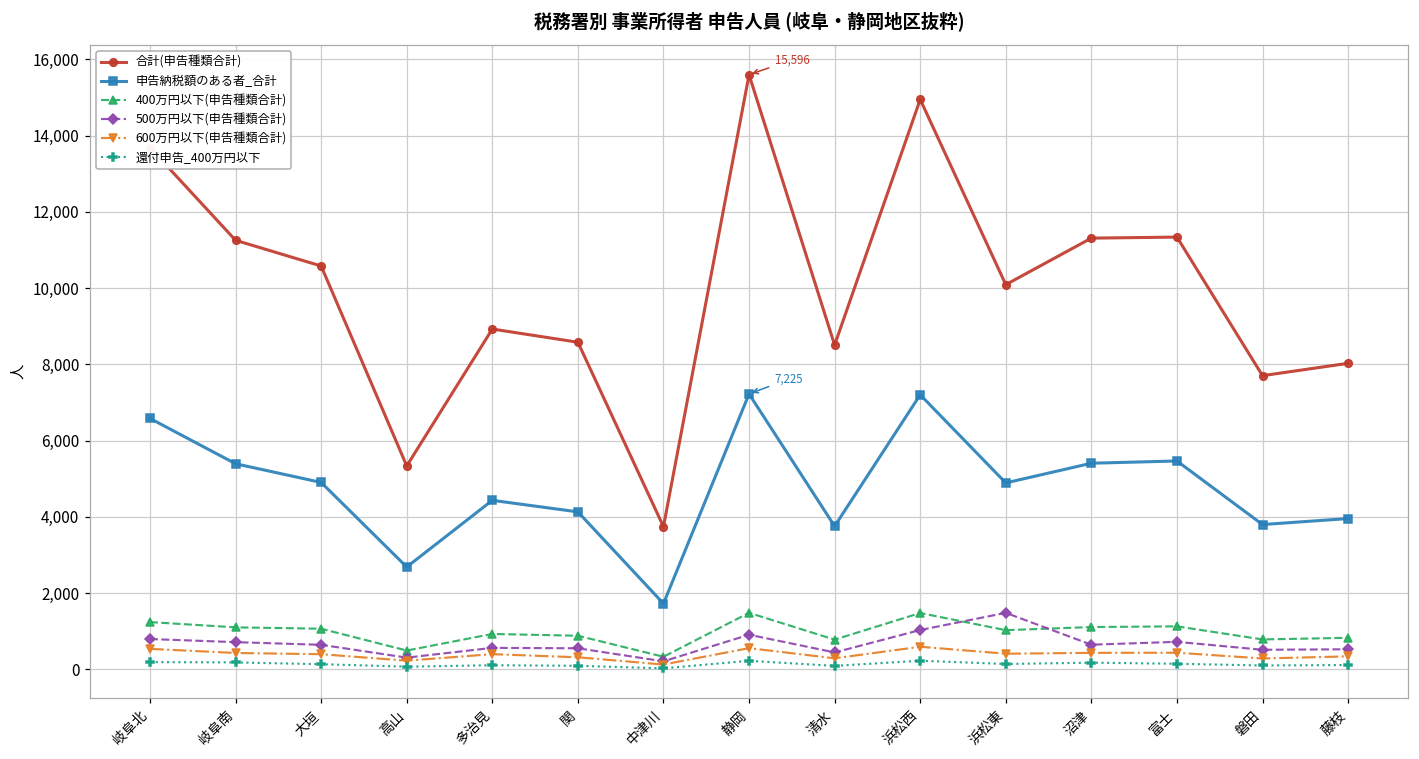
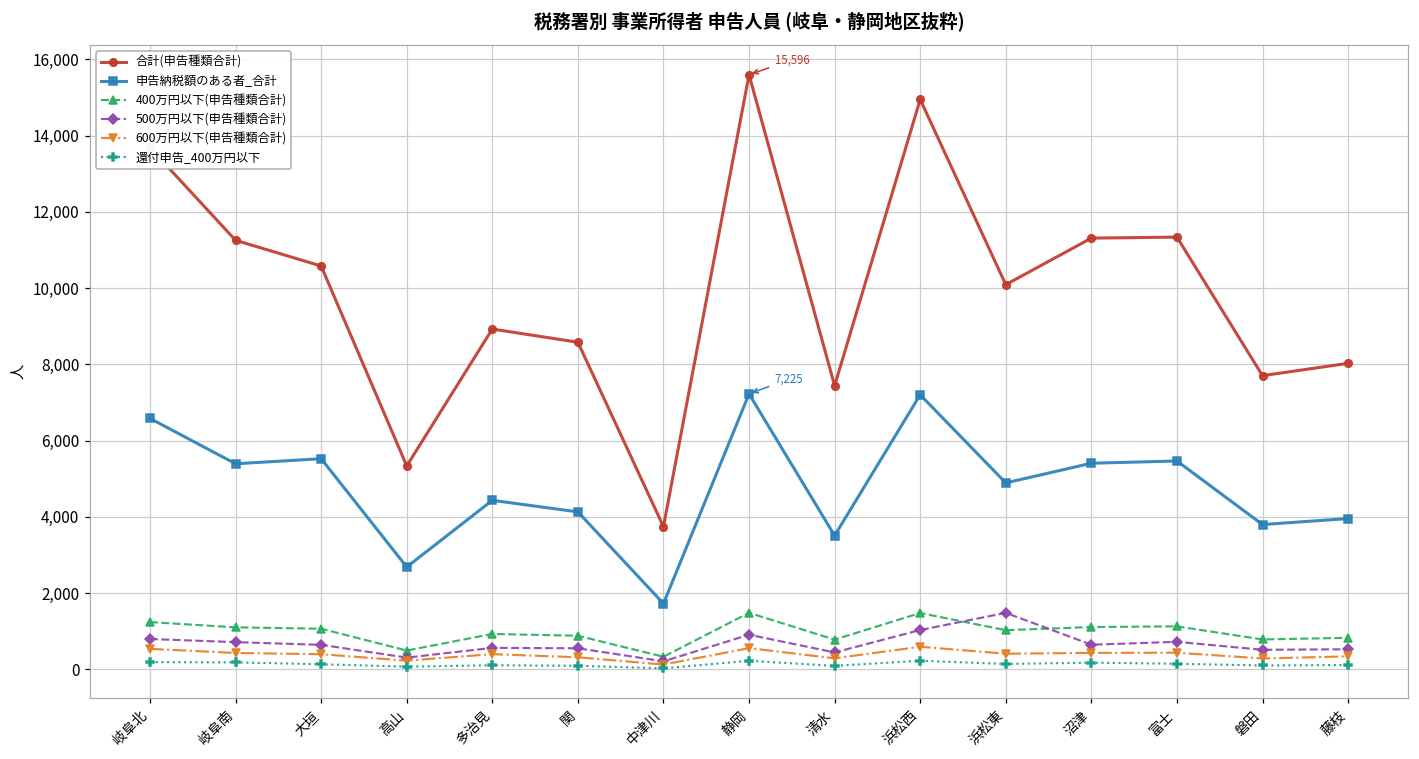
  {
    "合計(申告種類合計)": {
      "岐阜南": "11,300",
      "大垣": "10,600",
      "高山": "5,300",
      "多治見": "8,900",
      "関": "8,600",
      "中津川": "3,700",
-     "清水": "8,500",
+     "清水": "7,400",
      "浜松西": "14,900",
      "浜松東": "10,100",
      "沼津": "11,300",
      "富士": "11,300",
      "磐田": "7,700",
      "藤枝": "8,000"
    },
    "申告納税額のある者_合計": {
      "岐阜北": "6,600",
      "岐阜南": "5,400",
-     "大垣": "4,900",
+     "大垣": "5,500",
      "高山": "2,700",
      "多治見": "4,400",
      "関": "4,100",
      "中津川": "1,700",
-     "清水": "3,800",
+     "清水": "3,500",
      "浜松西": "7,200",
      "浜松東": "4,900",
      "沼津": "5,400",
      "富士": "5,500",
      "磐田": "3,800",
      "藤枝": "4,000"
    },
    "500万円以下(申告種類合計)": {
      "岐阜北": "800",
      "岐阜南": "700",
      "大垣": "600",
      "高山": "300",
      "多治見": "600",
      "関": "600",
      "中津川": "200",
      "静岡": "900",
      "清水": "400",
      "浜松西": "1,000",
      "浜松東": "1,500",
      "沼津": "600",
      "富士": "700",
      "磐田": "500",
      "藤枝": "500"
    },
    "600万円以下(申告種類合計)": {
      "岐阜北": "500",
      "岐阜南": "400",
      "大垣": "400",
      "高山": "200",
      "多治見": "400",
      "関": "300",
      "中津川": "100",
      "静岡": "600",
      "清水": "300",
      "浜松西": "600",
      "浜松東": "400",
      "沼津": "400",
      "富士": "400",
      "磐田": "300",
      "藤枝": "300"
    }
  }
